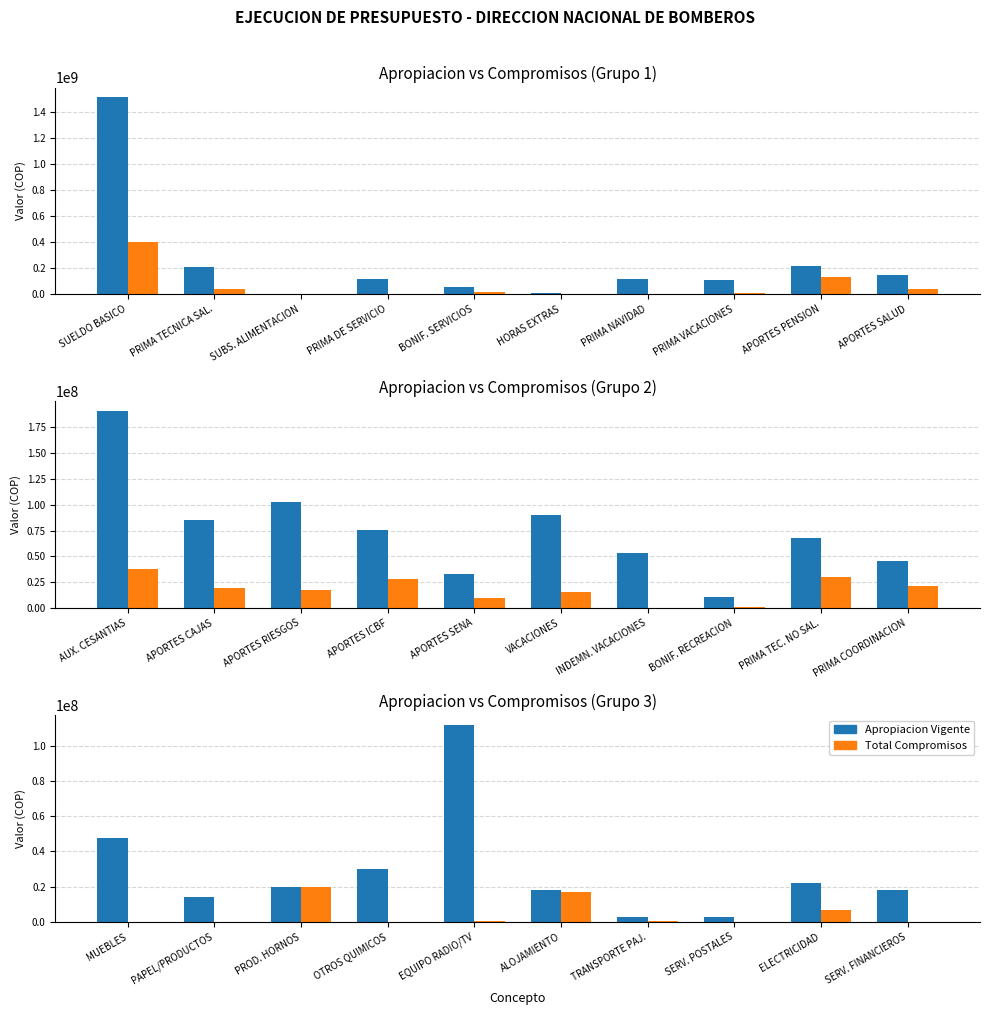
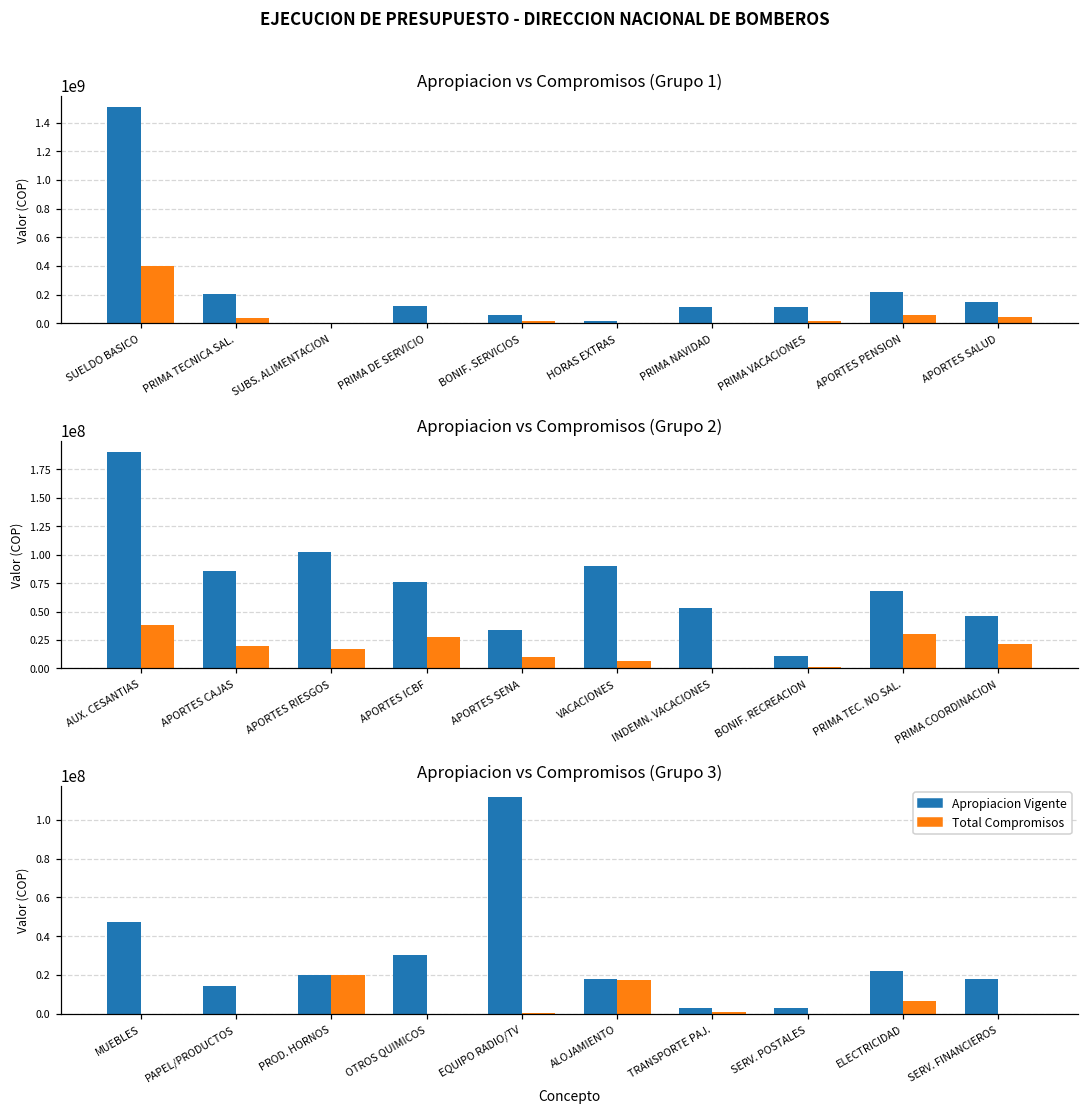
  {
    "Apropiacion vs Compromisos (Grupo 1)": {
      "Apropiacion Vigente": {
        "SUELDO BASICO": 1510000000,
        "PRIMA TECNICA SAL.": 210000000,
        "PRIMA DE SERVICIO": 120000000,
        "BONIF. SERVICIOS": 50000000,
        "PRIMA NAVIDAD": 110000000,
        "PRIMA VACACIONES": 110000000,
        "APORTES PENSION": 220000000,
        "APORTES SALUD": 150000000
      },
      "Total Compromisos": {
        "SUELDO BASICO": 400000000,
        "PRIMA TECNICA SAL.": 40000000,
        "HORAS EXTRAS": 0,
-       "APORTES PENSION": 130000000,
+       "APORTES PENSION": 60000000,
        "APORTES SALUD": 40000000
      }
    },
    "Apropiacion vs Compromisos (Grupo 2)": {
      "Apropiacion Vigente": {
        "AUX. CESANTIAS": 190000000,
        "APORTES CAJAS": 85000000,
        "APORTES RIESGOS": 102000000,
        "APORTES ICBF": 76000000,
        "APORTES SENA": 33000000,
        "VACACIONES": 90000000,
        "INDEMN. VACACIONES": 53000000,
        "BONIF. RECREACION": 11000000,
        "PRIMA TEC. NO SAL.": 68000000,
        "PRIMA COORDINACION": 46000000
      },
      "Total Compromisos": {
        "AUX. CESANTIAS": 38000000,
        "APORTES CAJAS": 19000000,
        "APORTES RIESGOS": 17000000,
        "APORTES ICBF": 28000000,
        "APORTES SENA": 10000000,
-       "VACACIONES": 15000000,
+       "VACACIONES": 6000000,
        "INDEMN. VACACIONES": 0,
        "PRIMA TEC. NO SAL.": 30000000,
        "PRIMA COORDINACION": 21000000
      }
    },
    "Apropiacion vs Compromisos (Grupo 3)": {
      "Apropiacion Vigente": {
        "MUEBLES": 47000000,
        "PAPEL/PRODUCTOS": 14000000,
        "PROD. HORNOS": 20000000,
        "OTROS QUIMICOS": 30000000,
        "EQUIPO RADIO/TV": 112000000,
        "ALOJAMIENTO": 18000000,
        "TRANSPORTE PAJ.": 3000000,
        "SERV. POSTALES": 3000000,
        "ELECTRICIDAD": 22000000,
        "SERV. FINANCIEROS": 18000000
      },
      "Total Compromisos": {
        "MUEBLES": 0,
        "PAPEL/PRODUCTOS": 0,
        "PROD. HORNOS": 20000000,
        "OTROS QUIMICOS": 0,
        "ALOJAMIENTO": 17000000,
        "SERV. POSTALES": 0,
        "ELECTRICIDAD": 7000000,
        "SERV. FINANCIEROS": 0
      }
    }
  }
